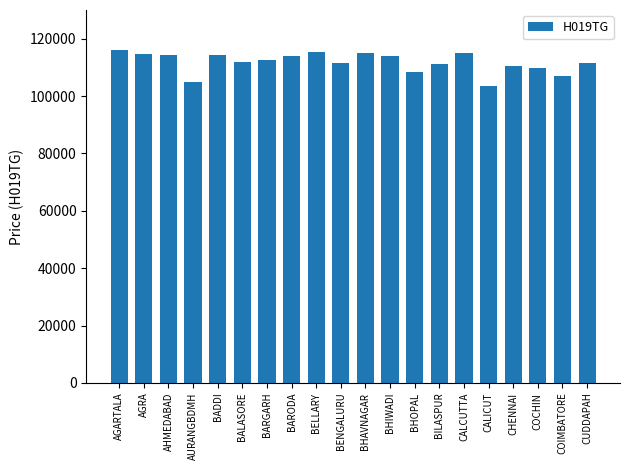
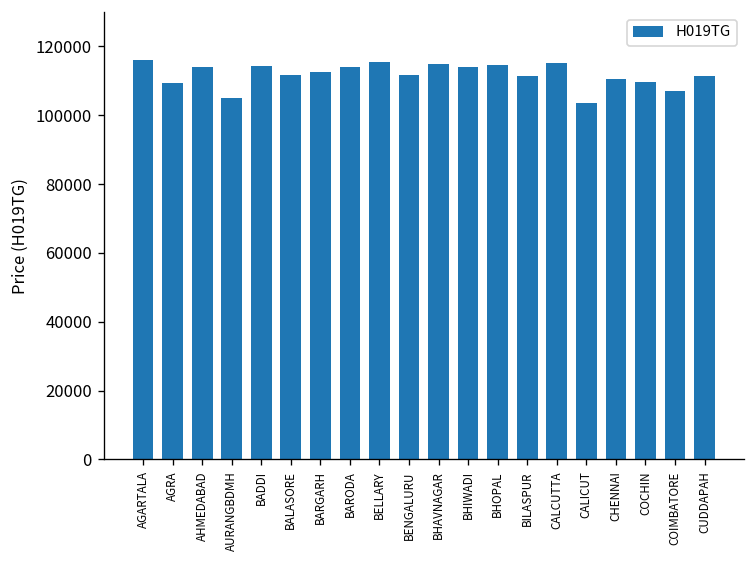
  {
    "AGARTALA": 116000,
-   "AGRA": 115000,
+   "AGRA": 109000,
    "AHMEDABAD": 114000,
    "AURANGBDMH": 105000,
    "BADDI": 114000,
    "BALASORE": 112000,
    "BARGARH": 113000,
    "BARODA": 114000,
    "BELLARY": 115000,
    "BENGALURU": 112000,
    "BHAVNAGAR": 115000,
    "BHIWADI": 114000,
-   "BHOPAL": 108000,
+   "BHOPAL": 114000,
    "BILASPUR": 111000,
    "CALCUTTA": 115000,
    "CALICUT": 104000,
    "CHENNAI": 110000,
    "COCHIN": 110000,
    "COIMBATORE": 107000,
    "CUDDAPAH": 111000
  }
